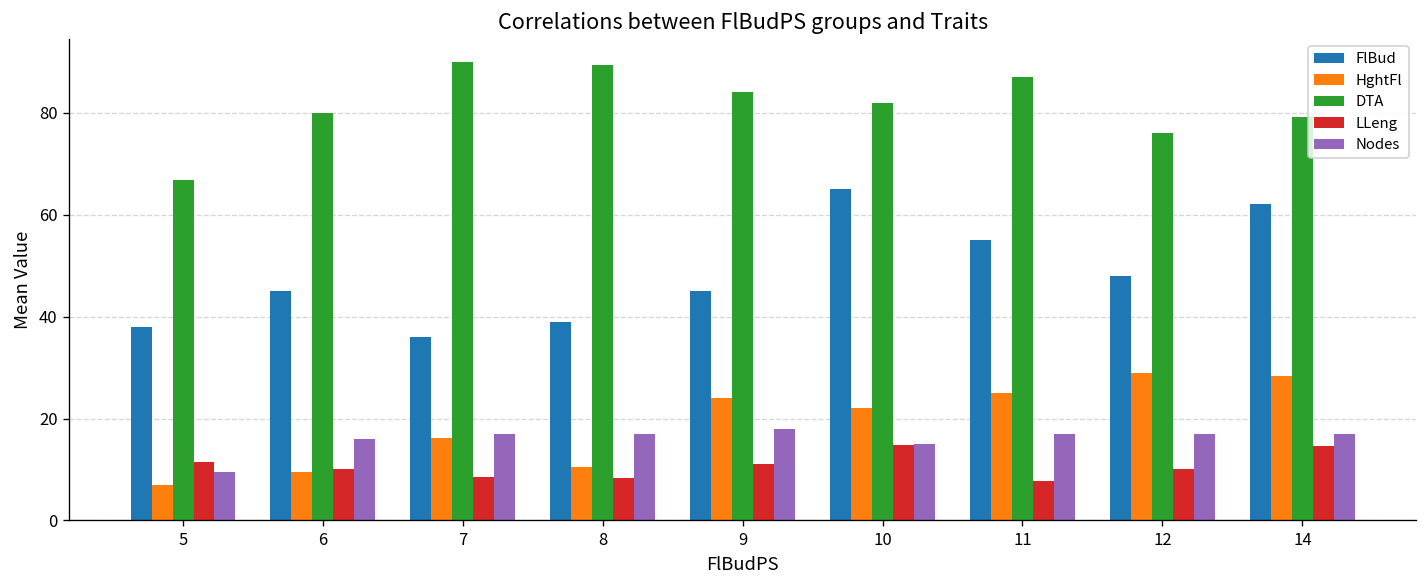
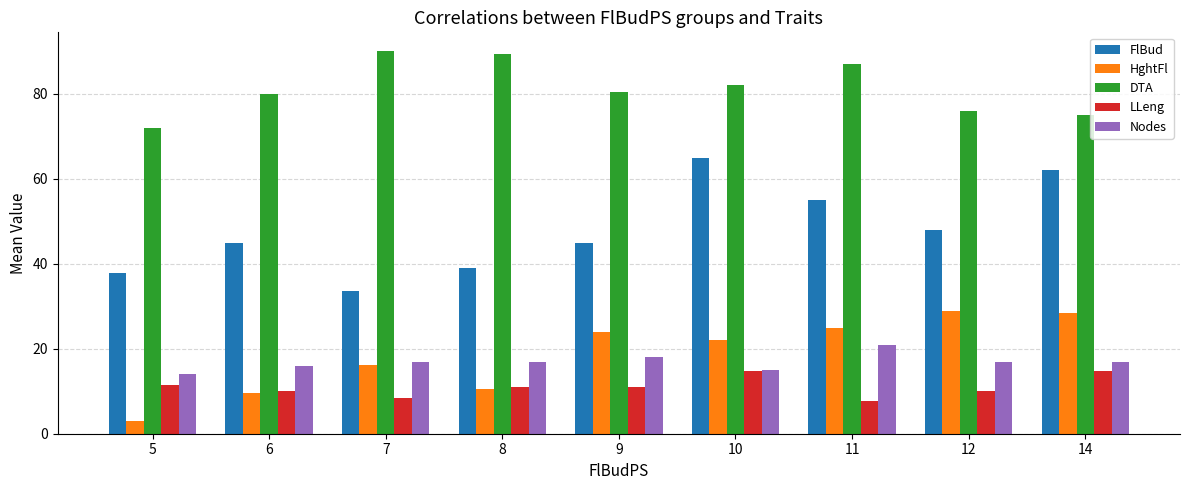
  {
    "FlBud": {
      "5": 38,
      "6": 45,
-     "7": 36,
+     "7": 34,
      "8": 39,
      "9": 45,
      "10": 65,
      "11": 55,
      "12": 48,
      "14": 62
    },
    "HghtFl": {
-     "5": 7,
+     "5": 3,
      "6": 10,
      "7": 16,
      "8": 11,
      "9": 24,
      "10": 22,
      "11": 25,
      "12": 29,
      "14": 28
    },
    "DTA": {
-     "5": 67,
+     "5": 72,
      "6": 80,
      "7": 90,
      "8": 89,
-     "9": 84,
+     "9": 81,
      "10": 82,
      "11": 87,
      "12": 76,
-     "14": 79
+     "14": 75
    },
    "LLeng": {
      "5": 12,
      "6": 10,
      "7": 9,
-     "8": 8,
+     "8": 11,
      "9": 11,
      "10": 15,
      "11": 8,
      "12": 10,
      "14": 15
    },
    "Nodes": {
-     "5": 10,
+     "5": 14,
      "6": 16,
      "7": 17,
      "8": 17,
      "9": 18,
      "10": 15,
-     "11": 17,
+     "11": 21,
      "12": 17,
      "14": 17
    }
  }
